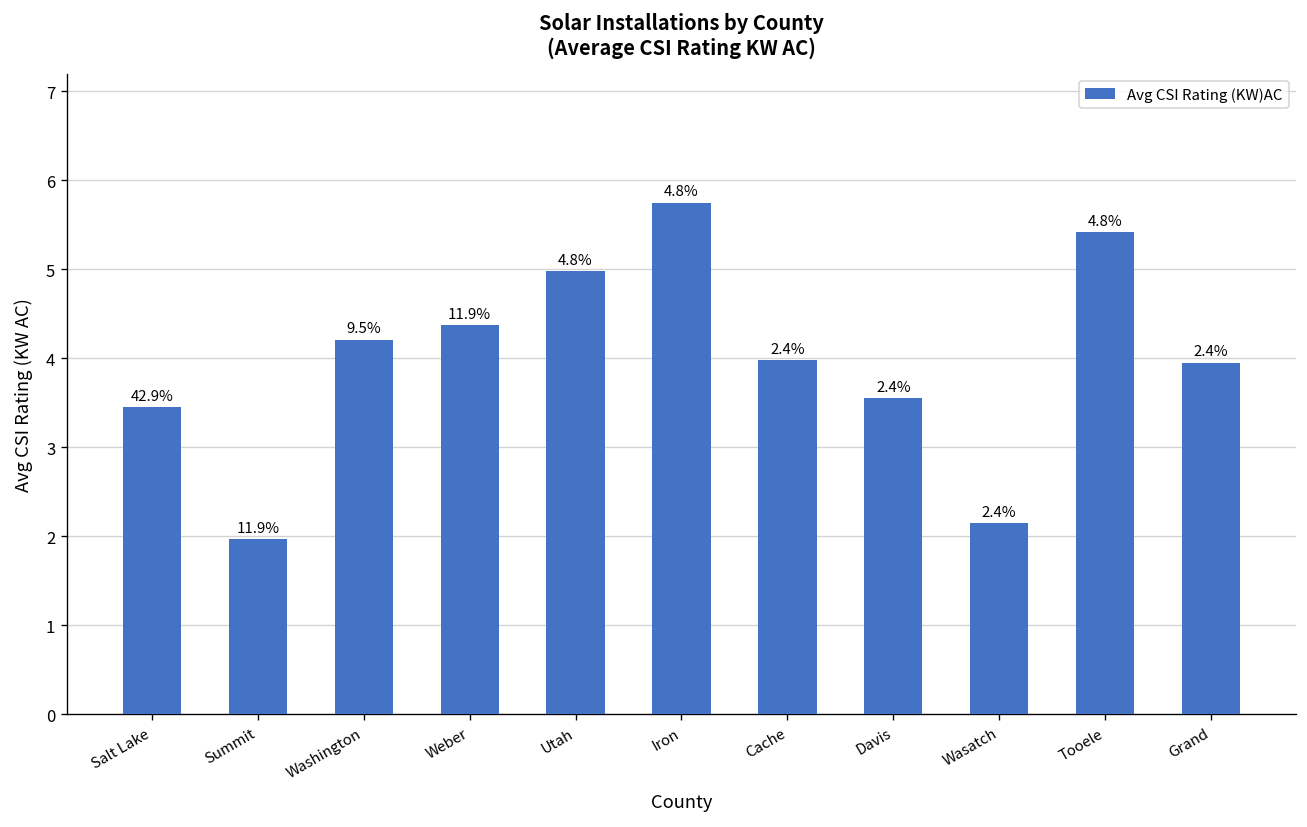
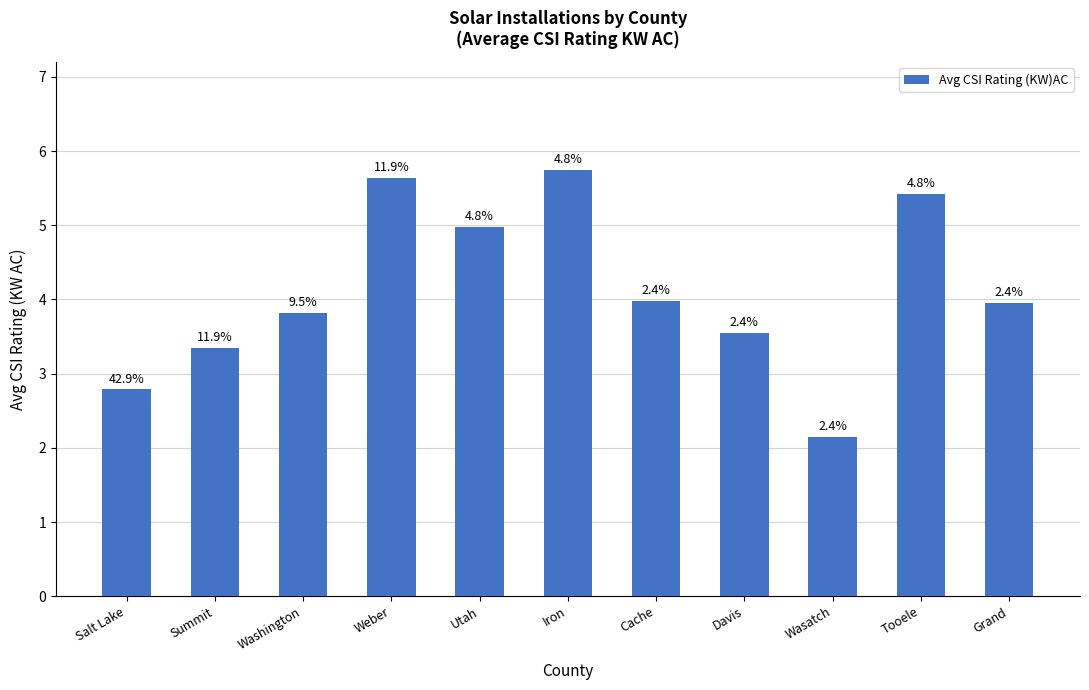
  {
-   "Salt Lake": 3.5,
-   "Summit": 2.0,
-   "Washington": 4.2,
-   "Weber": 4.4
+   "Salt Lake": 2.8,
+   "Summit": 3.4,
+   "Washington": 3.8,
+   "Weber": 5.6
  }
